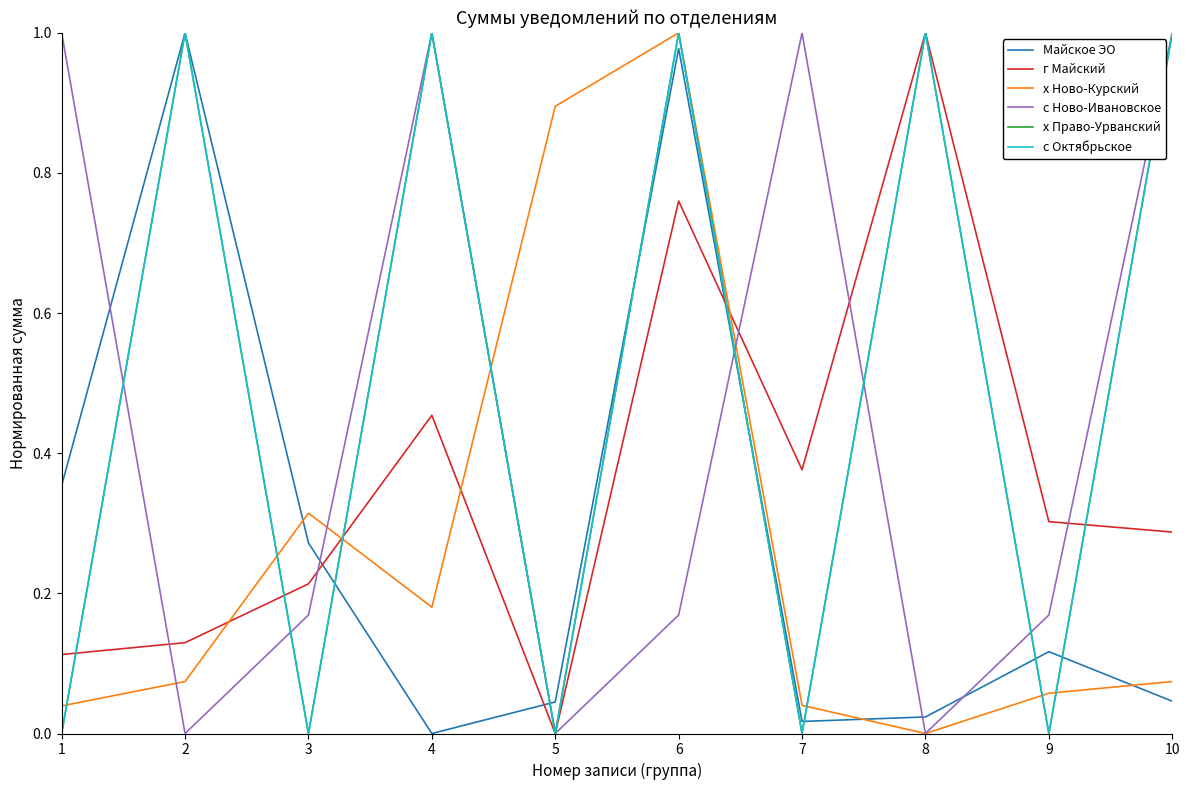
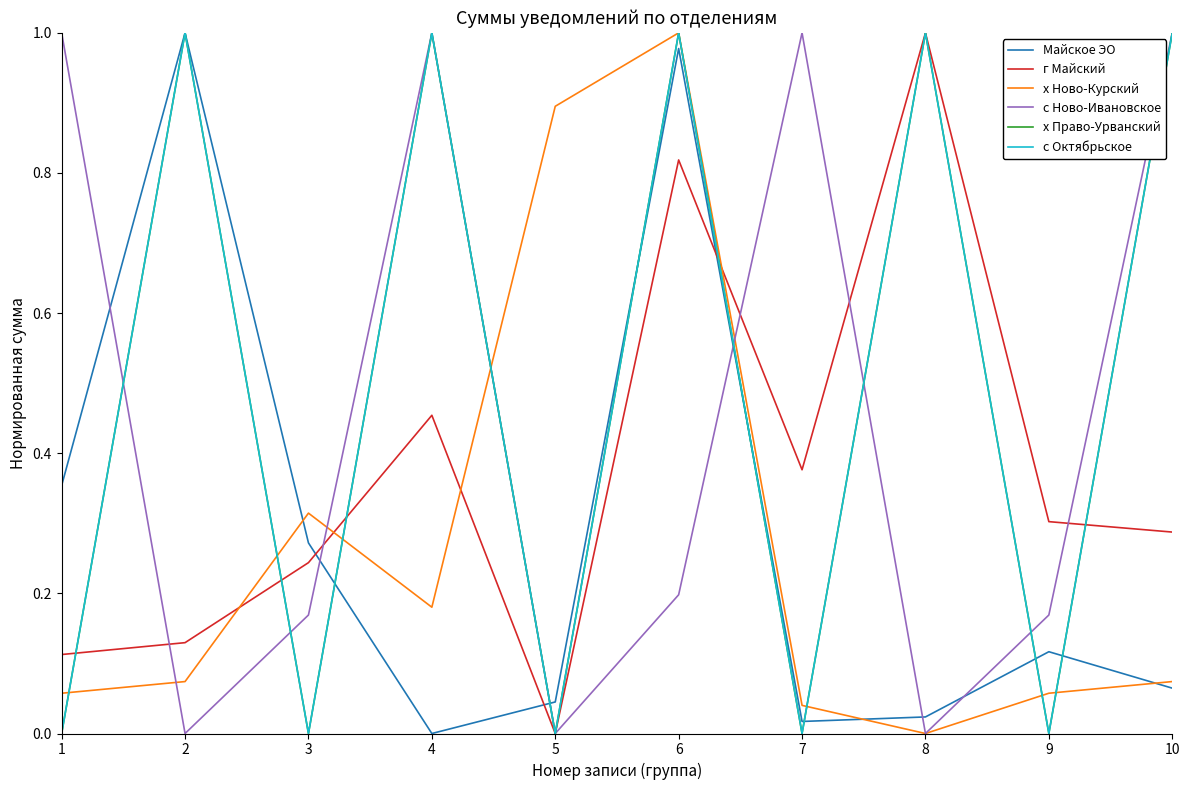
  {
    "Майское ЭО": {
      "1": 0.35,
      "3": 0.27,
      "4": 0.00,
      "5": 0.05,
      "6": 0.98,
      "7": 0.02,
      "8": 0.02,
      "9": 0.12,
-     "10": 0.05
+     "10": 0.06
    },
    "г Майский": {
      "1": 0.11,
      "2": 0.13,
-     "3": 0.21,
+     "3": 0.24,
      "4": 0.45,
-     "6": 0.76,
+     "6": 0.82,
      "7": 0.38,
      "9": 0.30,
      "10": 0.29
    },
    "х Ново-Курский": {
-     "1": 0.04,
+     "1": 0.06,
      "2": 0.07,
      "3": 0.31,
      "4": 0.18,
      "5": 0.90,
      "7": 0.04,
      "9": 0.06,
      "10": 0.07
    },
    "с Ново-Ивановское": {
      "1": 1.00,
      "2": 0.00,
      "3": 0.17,
-     "6": 0.17,
+     "6": 0.20,
      "7": 1.00,
      "9": 0.17
    },
    "с Октябрьское": {
      "1": 0.00,
      "3": 0.00,
      "7": 0.00,
      "9": 0.00
    }
  }
